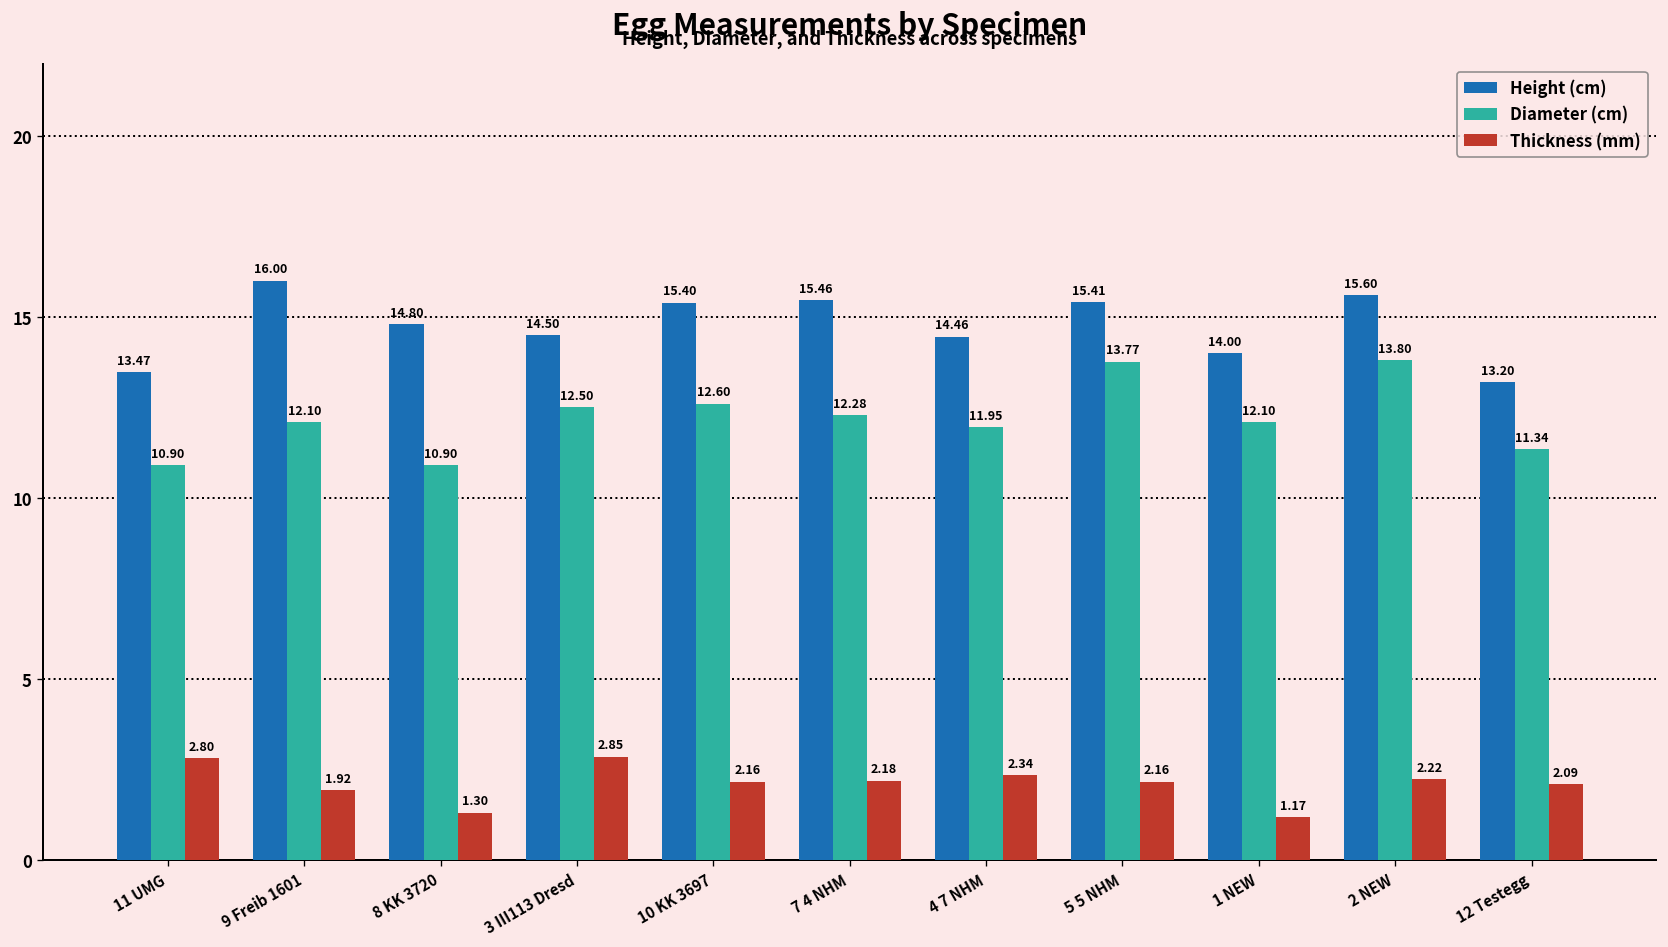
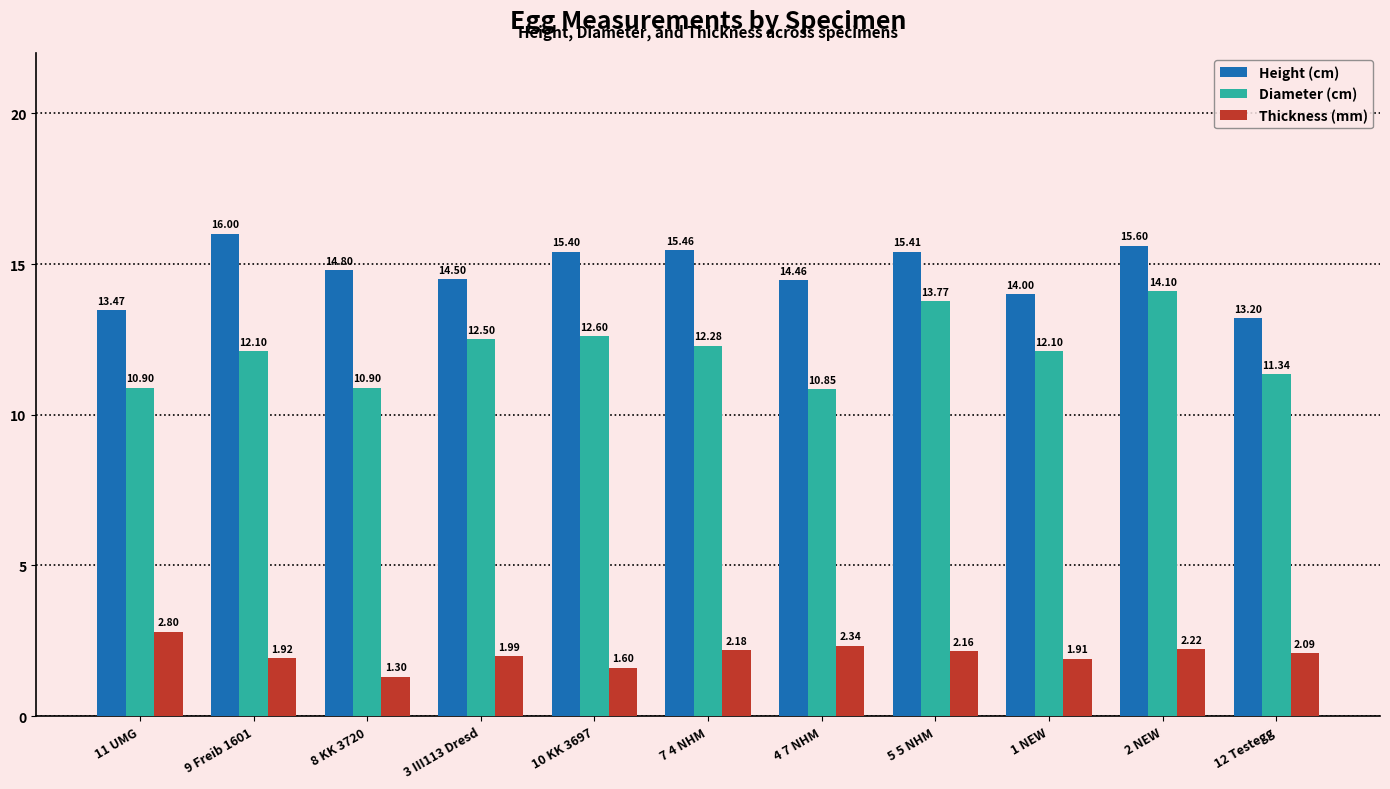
  {
    "Height (cm)": {
      "11 UMG": 13.47,
      "9 Freib 1601": 16.00,
      "8 KK 3720": 14.80,
      "3 III113 Dresd": 14.50,
      "10 KK 3697": 15.40,
      "7 4 NHM": 15.46,
      "4 7 NHM": 14.46,
      "5 5 NHM": 15.41,
      "1 NEW": 14.00,
      "2 NEW": 15.60,
      "12 Testegg": 13.20
    },
    "Diameter (cm)": {
      "11 UMG": 10.90,
      "9 Freib 1601": 12.10,
      "8 KK 3720": 10.90,
      "3 III113 Dresd": 12.50,
      "10 KK 3697": 12.60,
      "7 4 NHM": 12.28,
-     "4 7 NHM": 11.95,
+     "4 7 NHM": 10.85,
      "5 5 NHM": 13.77,
      "1 NEW": 12.10,
-     "2 NEW": 13.80,
+     "2 NEW": 14.10,
      "12 Testegg": 11.34
    },
    "Thickness (mm)": {
      "11 UMG": 2.80,
      "9 Freib 1601": 1.92,
      "8 KK 3720": 1.30,
-     "3 III113 Dresd": 2.85,
-     "10 KK 3697": 2.16,
+     "3 III113 Dresd": 1.99,
+     "10 KK 3697": 1.60,
      "7 4 NHM": 2.18,
      "4 7 NHM": 2.34,
      "5 5 NHM": 2.16,
-     "1 NEW": 1.17,
+     "1 NEW": 1.91,
      "2 NEW": 2.22,
      "12 Testegg": 2.09
    }
  }
